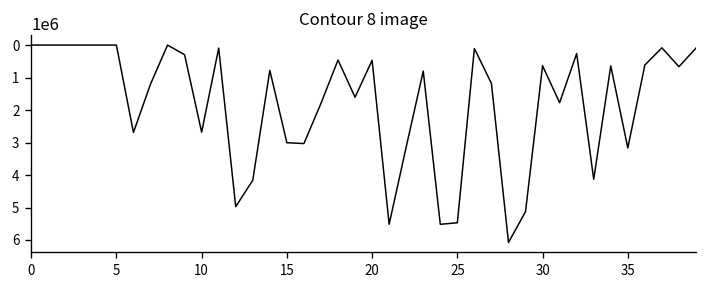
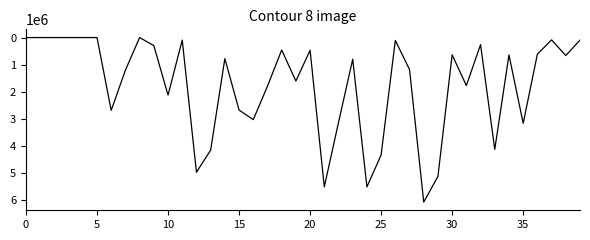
  {
    "0": 0,
    "5": 0,
-   "10": 2700000,
-   "15": 3000000,
+   "10": 2100000,
+   "15": 2700000,
    "20": 500000,
-   "25": 5500000,
+   "25": 4300000,
    "30": 600000,
    "35": 3200000
  }
